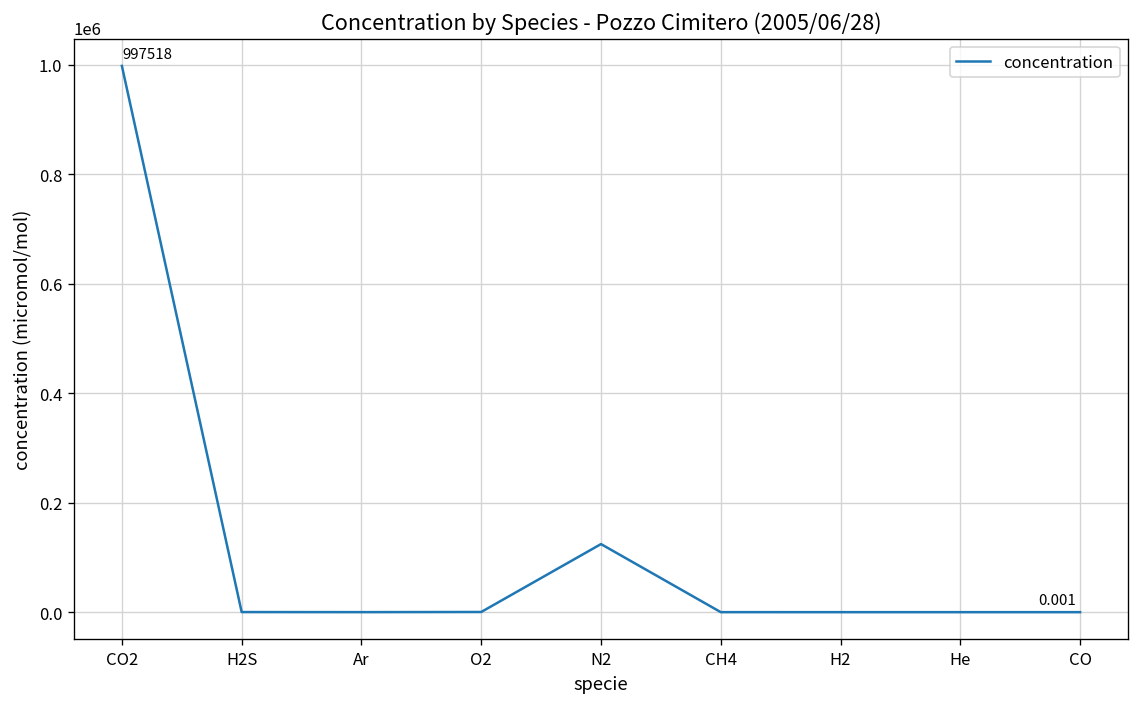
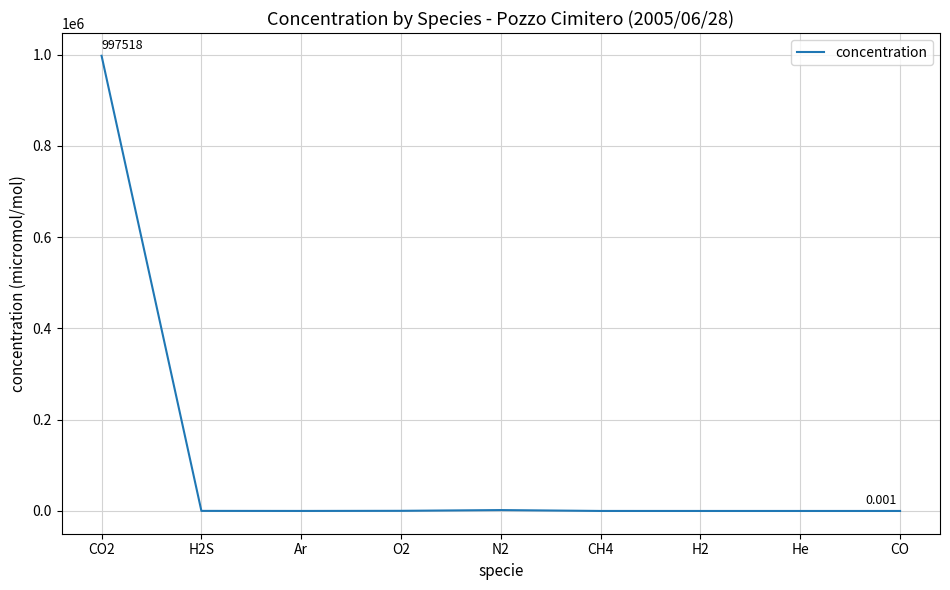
  {
    "H2S": 0,
    "Ar": 0,
    "O2": 0,
-   "N2": 120000,
+   "N2": 0,
    "CH4": 0,
    "H2": 0,
    "He": 0
  }
